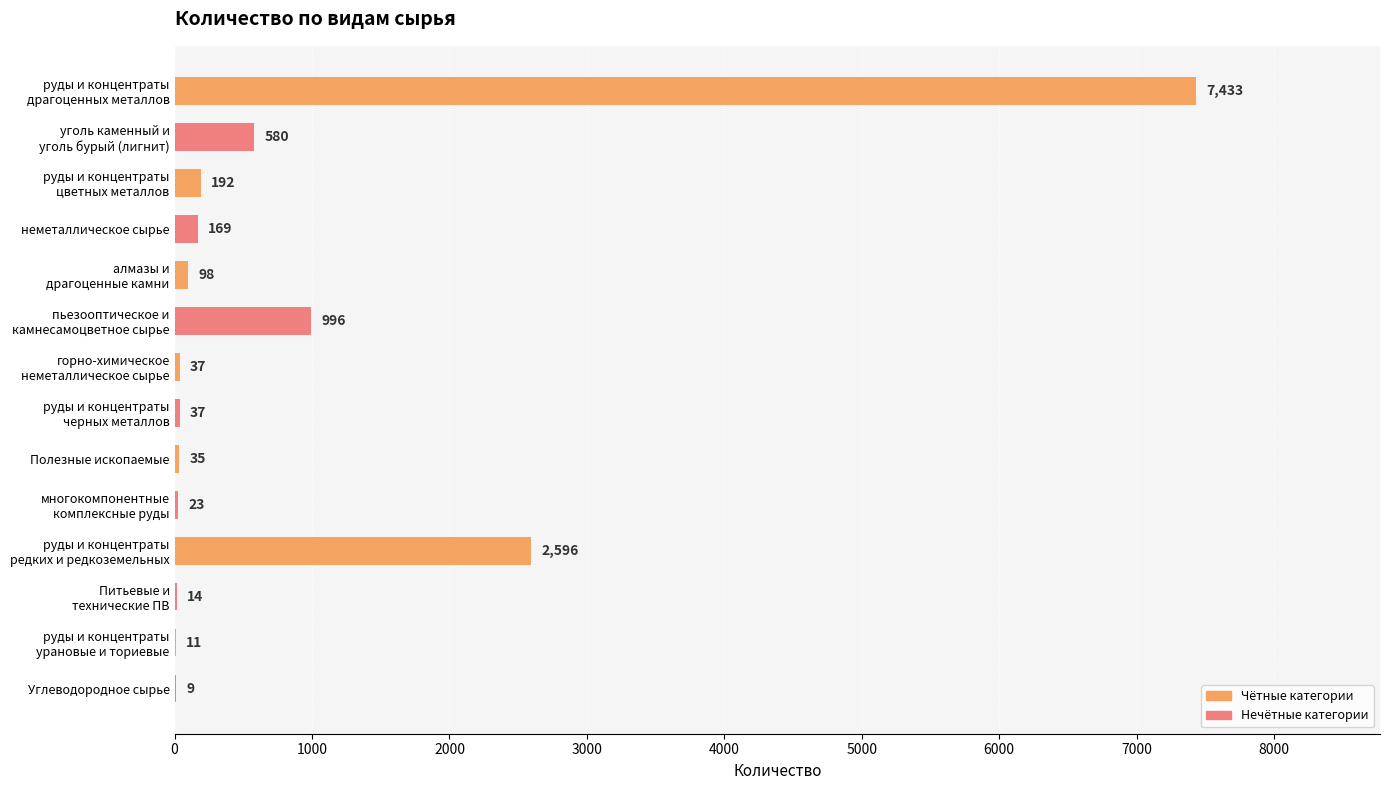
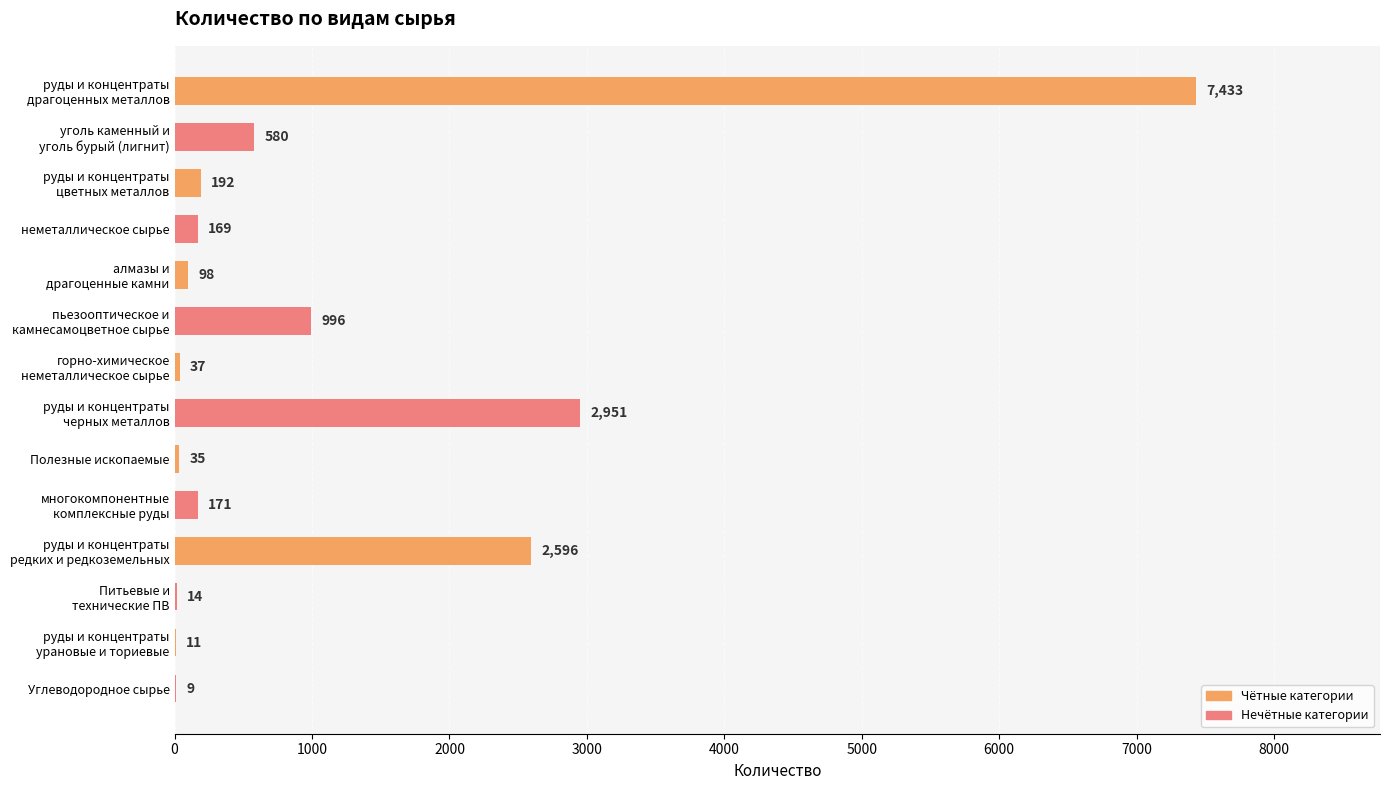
  {
    "руды и концентраты драгоценных металлов": "7,433",
    "уголь каменный и уголь бурый (лигнит)": "580",
    "руды и концентраты цветных металлов": "192",
    "неметаллическое сырье": "169",
    "алмазы и драгоценные камни": "98",
    "пьезооптическое и камнесамоцветное сырье": "996",
    "горно-химическое неметаллическое сырье": "37",
-   "руды и концентраты черных металлов": "37",
+   "руды и концентраты черных металлов": "2,951",
    "Полезные ископаемые": "35",
-   "многокомпонентные комплексные руды": "23",
+   "многокомпонентные комплексные руды": "171",
    "руды и концентраты редких и редкоземельных": "2,596",
    "Питьевые и технические ПВ": "14",
    "руды и концентраты урановые и ториевые": "11",
    "Углеводородное сырье": "9"
  }
